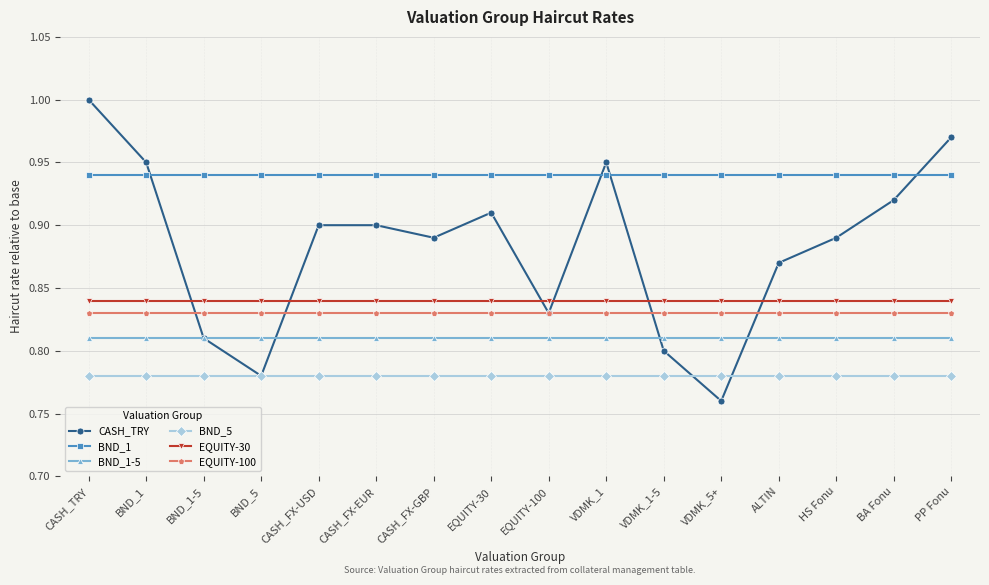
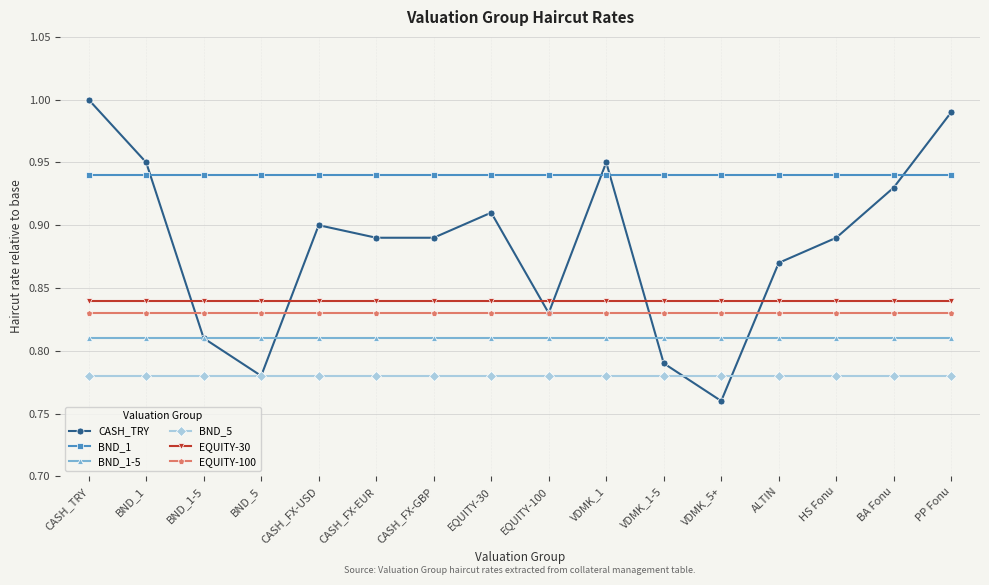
  {
    "CASH_TRY": {
      "CASH_TRY": 1.00,
      "BND_1": 0.95,
      "CASH_FX-USD": 0.90,
-     "CASH_FX-EUR": 0.90,
+     "CASH_FX-EUR": 0.89,
      "CASH_FX-GBP": 0.89,
      "EQUITY-30": 0.91,
      "VDMK_1": 0.95,
-     "VDMK_1-5": 0.80,
+     "VDMK_1-5": 0.79,
      "VDMK_5+": 0.76,
      "ALTIN": 0.87,
      "HS Fonu": 0.89,
-     "BA Fonu": 0.92,
-     "PP Fonu": 0.97
+     "BA Fonu": 0.93,
+     "PP Fonu": 0.99
    },
    "BND_1": {
      "CASH_TRY": 0.94,
      "BND_1": 0.94,
      "BND_1-5": 0.94,
      "BND_5": 0.94,
      "CASH_FX-USD": 0.94,
      "CASH_FX-EUR": 0.94,
      "CASH_FX-GBP": 0.94,
      "EQUITY-30": 0.94,
      "EQUITY-100": 0.94,
      "VDMK_1": 0.94,
      "VDMK_1-5": 0.94,
      "VDMK_5+": 0.94,
      "ALTIN": 0.94,
      "HS Fonu": 0.94,
      "BA Fonu": 0.94,
      "PP Fonu": 0.94
    },
    "EQUITY-30": {
      "CASH_TRY": 0.84,
      "BND_1": 0.84,
      "BND_1-5": 0.84,
      "BND_5": 0.84,
      "CASH_FX-USD": 0.84,
      "CASH_FX-EUR": 0.84,
      "CASH_FX-GBP": 0.84,
      "EQUITY-30": 0.84,
      "EQUITY-100": 0.84,
      "VDMK_1": 0.84,
      "VDMK_1-5": 0.84,
      "VDMK_5+": 0.84,
      "ALTIN": 0.84,
      "HS Fonu": 0.84,
      "BA Fonu": 0.84,
      "PP Fonu": 0.84
    },
    "EQUITY-100": {
      "CASH_TRY": 0.83,
      "BND_1": 0.83,
      "BND_1-5": 0.83,
      "BND_5": 0.83,
      "CASH_FX-USD": 0.83,
      "CASH_FX-EUR": 0.83,
      "CASH_FX-GBP": 0.83,
      "EQUITY-30": 0.83,
      "VDMK_1": 0.83,
      "VDMK_1-5": 0.83,
      "VDMK_5+": 0.83,
      "ALTIN": 0.83,
      "HS Fonu": 0.83,
      "BA Fonu": 0.83,
      "PP Fonu": 0.83
    }
  }
